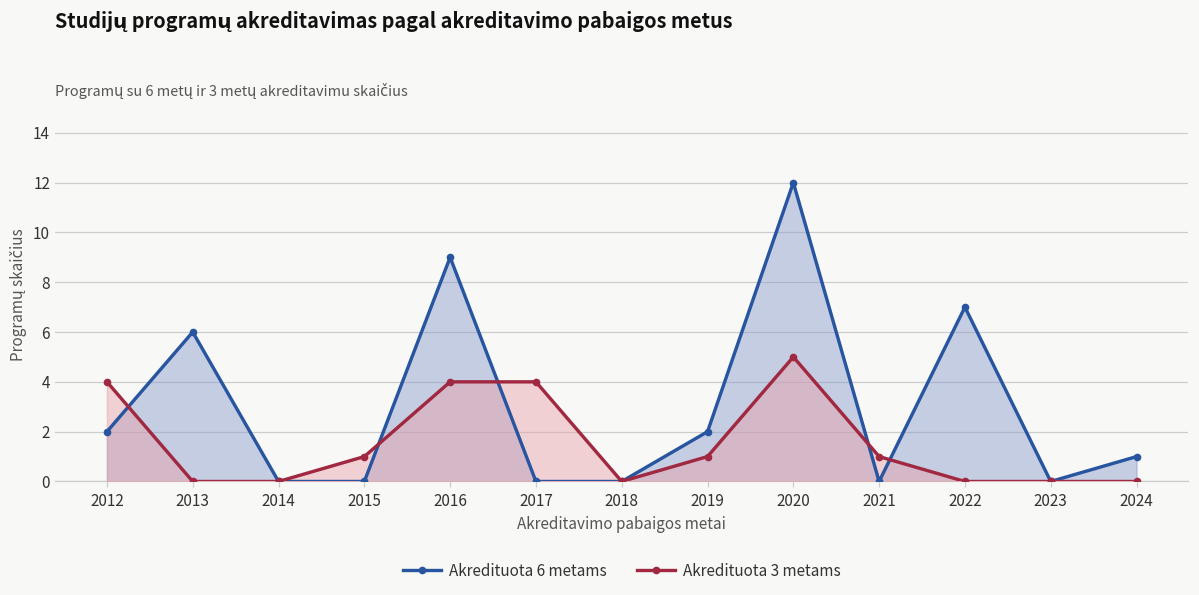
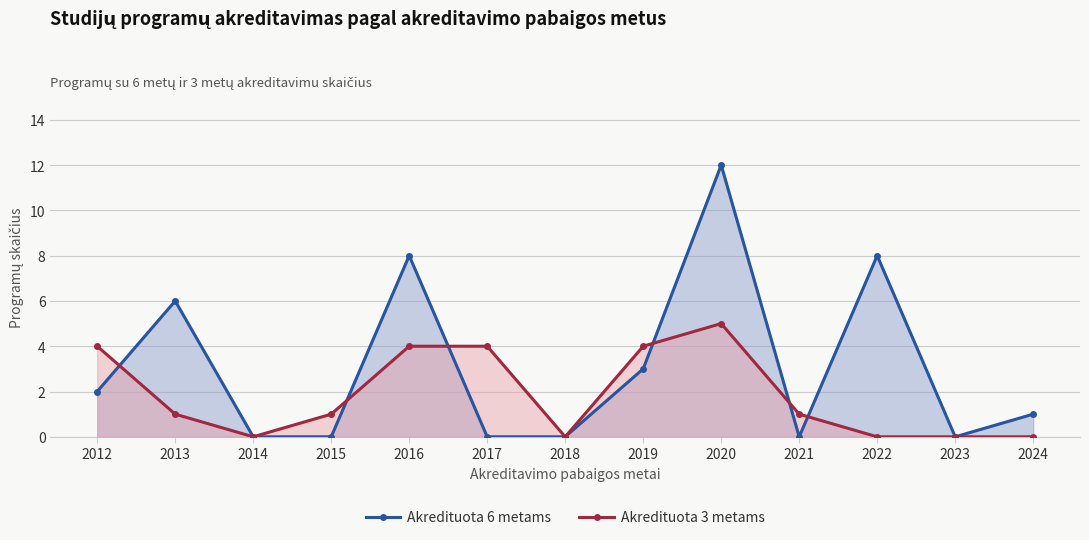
  {
    "Akredituota 6 metams": {
      "2012": 2,
      "2013": 6,
      "2015": 0,
-     "2016": 9,
+     "2016": 8,
      "2017": 0,
-     "2019": 2,
+     "2019": 3,
      "2020": 12,
      "2021": 0,
-     "2022": 7,
+     "2022": 8,
      "2024": 1
    },
    "Akredituota 3 metams": {
      "2012": 4,
-     "2013": 0,
+     "2013": 1,
      "2015": 1,
      "2016": 4,
      "2017": 4,
-     "2019": 1,
+     "2019": 4,
      "2020": 5,
      "2021": 1,
      "2022": 0,
      "2024": 0
    }
  }
